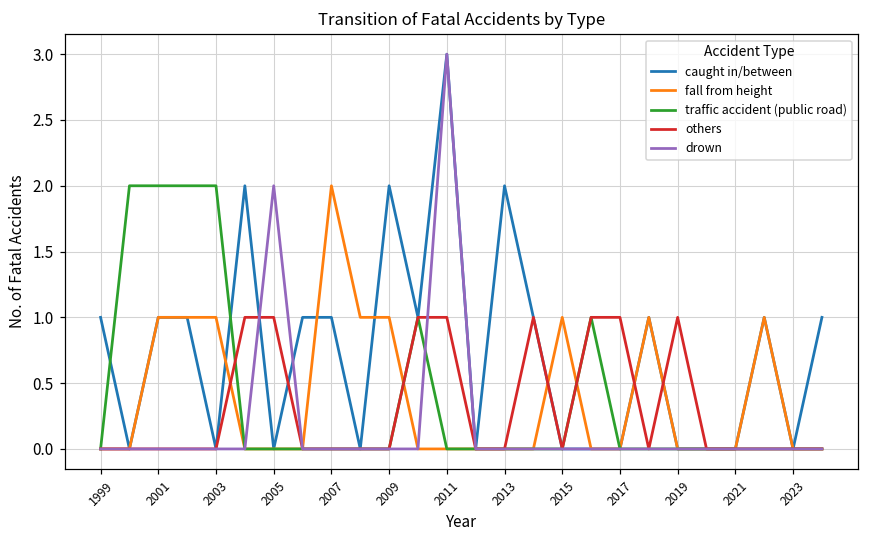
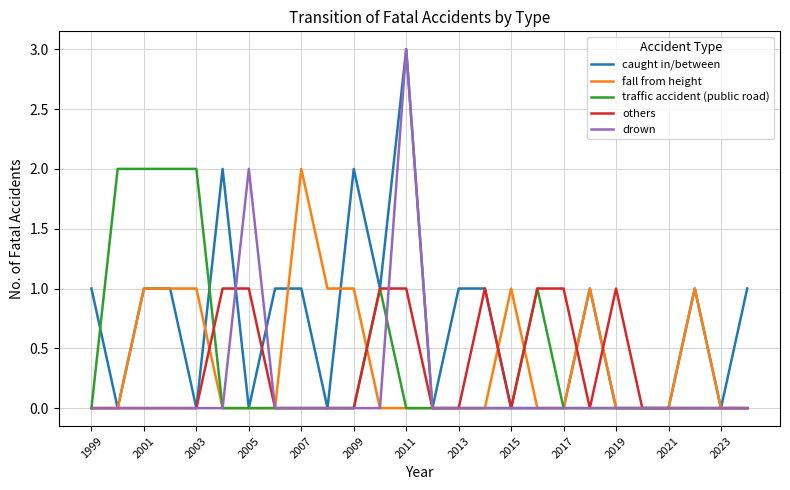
  {
    "caught in/between": {
      "1999": 1,
      "2007": 1,
      "2009": 2,
-     "2013": 2
+     "2013": 1
    },
    "fall from height": {
      "2003": 1,
      "2007": 2,
      "2009": 1,
      "2015": 1
    },
    "traffic accident (public road)": {
      "2001": 2,
      "2003": 2
    },
    "others": {
      "2005": 1,
      "2011": 1,
      "2017": 1,
      "2019": 1
    },
    "drown": {
      "2005": 2
    }
  }
